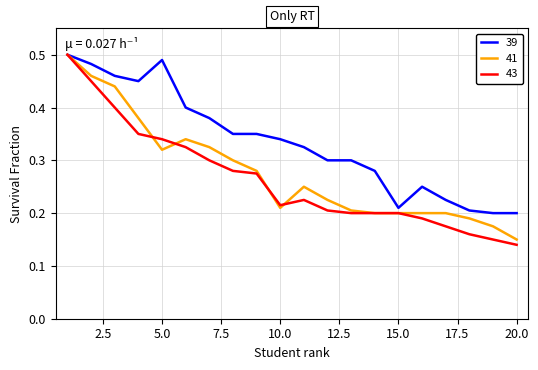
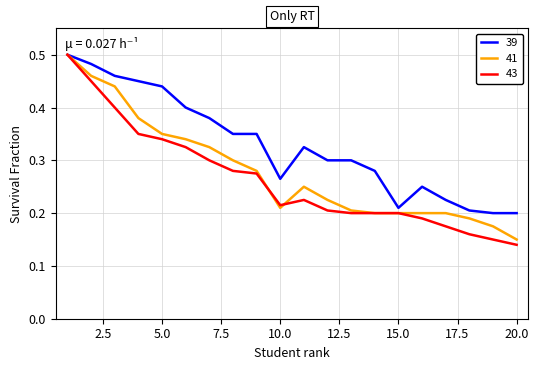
  {
    "39": {
-     "5.0": 0.49,
-     "10.0": 0.34,
+     "5.0": 0.44,
+     "10.0": 0.27,
      "15.0": 0.21,
      "20.0": 0.20
    },
    "41": {
-     "5.0": 0.32,
+     "5.0": 0.35,
      "10.0": 0.21,
      "20.0": 0.15
    },
    "43": {
      "5.0": 0.34,
      "10.0": 0.22,
      "20.0": 0.14
    }
  }
